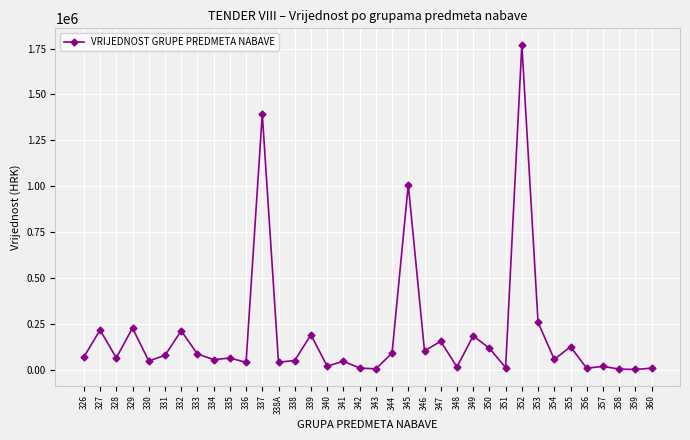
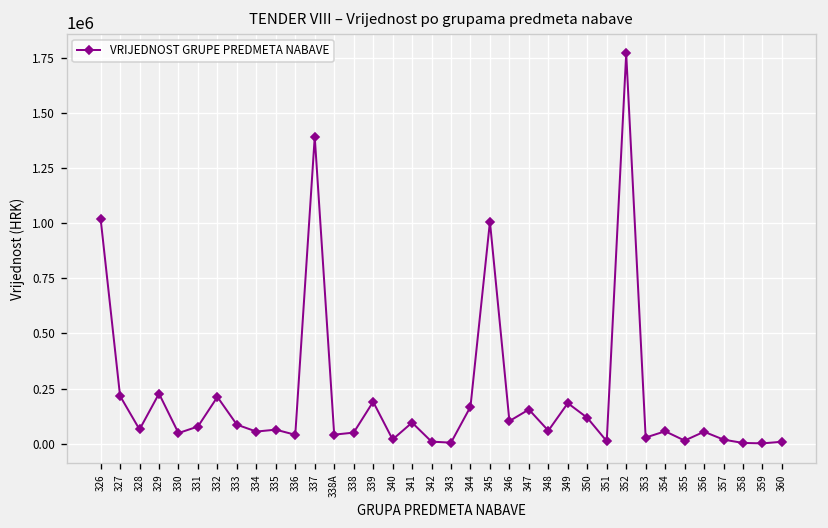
  {
-   "326": 70000,
+   "326": 1020000,
    "327": 220000,
    "328": 60000,
    "329": 230000,
    "330": 50000,
    "331": 80000,
    "332": 210000,
    "333": 90000,
    "334": 50000,
    "335": 60000,
    "336": 40000,
    "337": 1390000,
    "338A": 40000,
    "338": 50000,
    "339": 190000,
    "340": 20000,
-   "341": 50000,
+   "341": 100000,
    "342": 10000,
    "343": 0,
-   "344": 90000,
+   "344": 170000,
    "345": 1010000,
    "346": 100000,
    "347": 150000,
-   "348": 10000,
+   "348": 60000,
    "349": 180000,
    "350": 120000,
    "351": 10000,
    "352": 1770000,
-   "353": 260000,
+   "353": 30000,
    "354": 60000,
-   "355": 120000,
-   "356": 10000,
+   "355": 10000,
+   "356": 50000,
    "357": 20000,
    "358": 0,
    "359": 0,
    "360": 10000
  }
